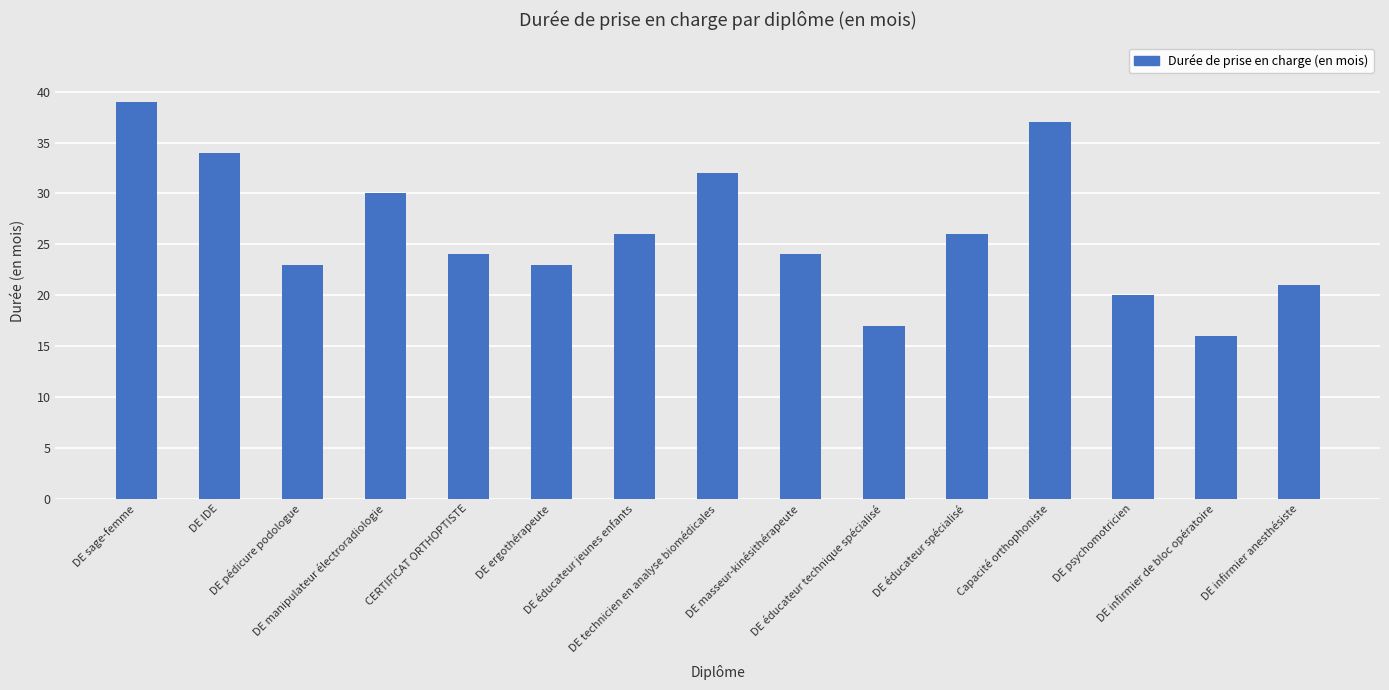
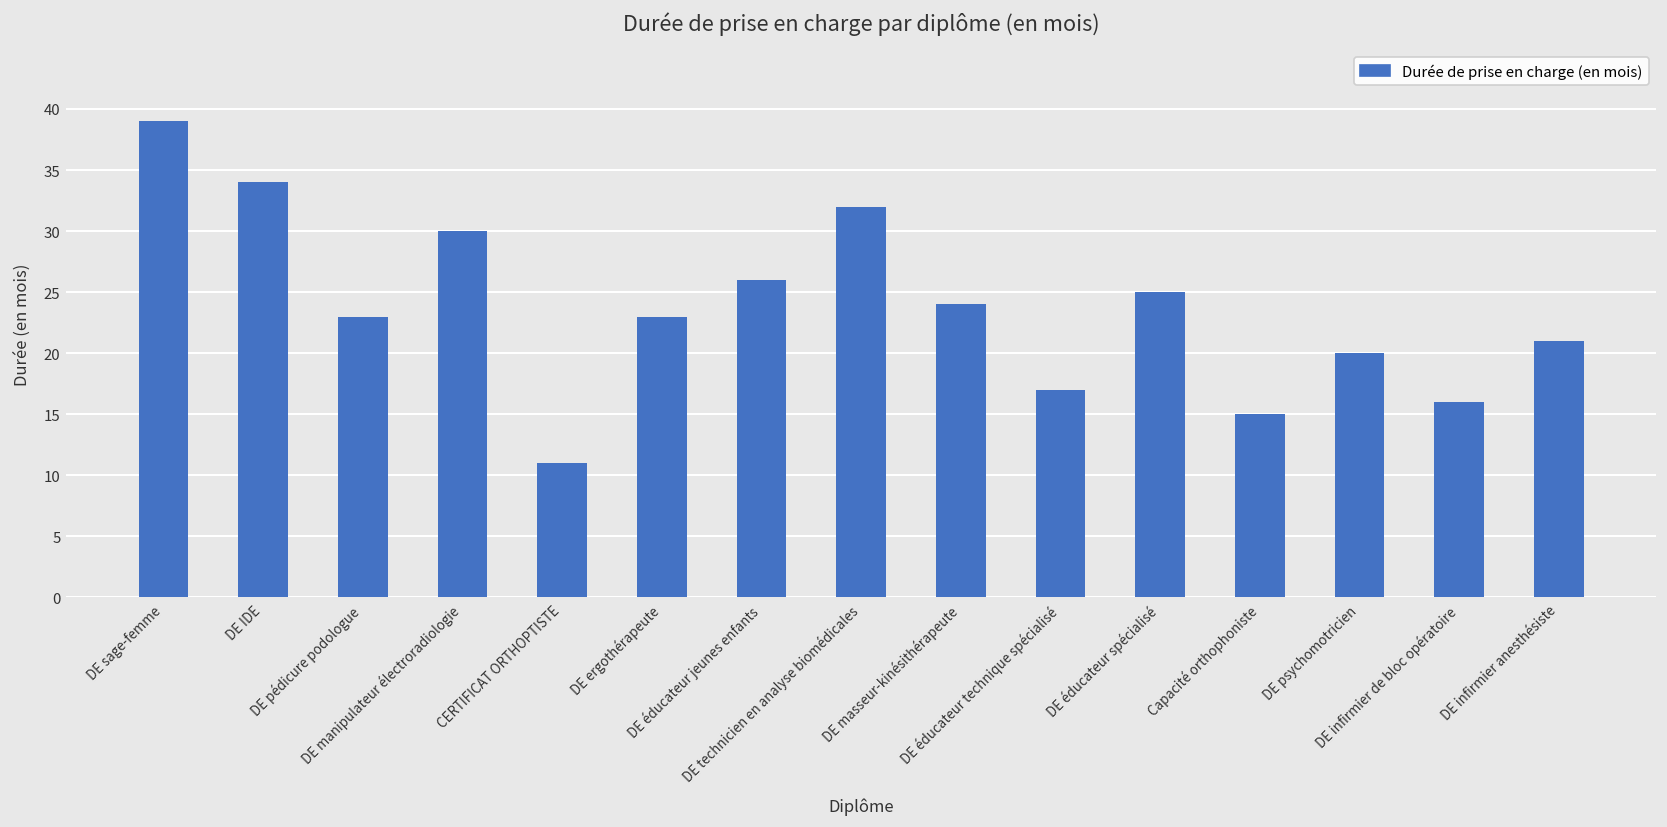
  {
    "DE sage-femme": 39,
    "DE IDE": 34,
    "DE pédicure podologue": 23,
    "DE manipulateur électroradiologie": 30,
-   "CERTIFICAT ORTHOPTISTE": 24,
+   "CERTIFICAT ORTHOPTISTE": 11,
    "DE ergothérapeute": 23,
    "DE éducateur jeunes enfants": 26,
    "DE technicien en analyse biomédicales": 32,
    "DE masseur-kinésithérapeute": 24,
    "DE éducateur technique spécialisé": 17,
-   "DE éducateur spécialisé": 26,
-   "Capacité orthophoniste": 37,
+   "DE éducateur spécialisé": 25,
+   "Capacité orthophoniste": 15,
    "DE psychomotricien": 20,
    "DE infirmier de bloc opératoire": 16,
    "DE infirmier anesthésiste": 21
  }
